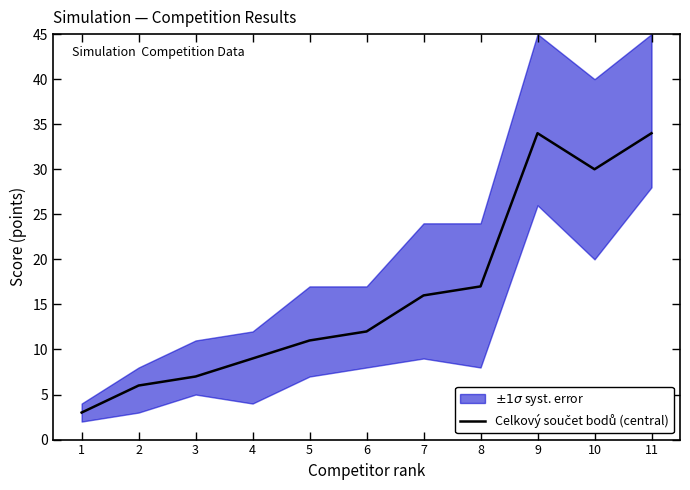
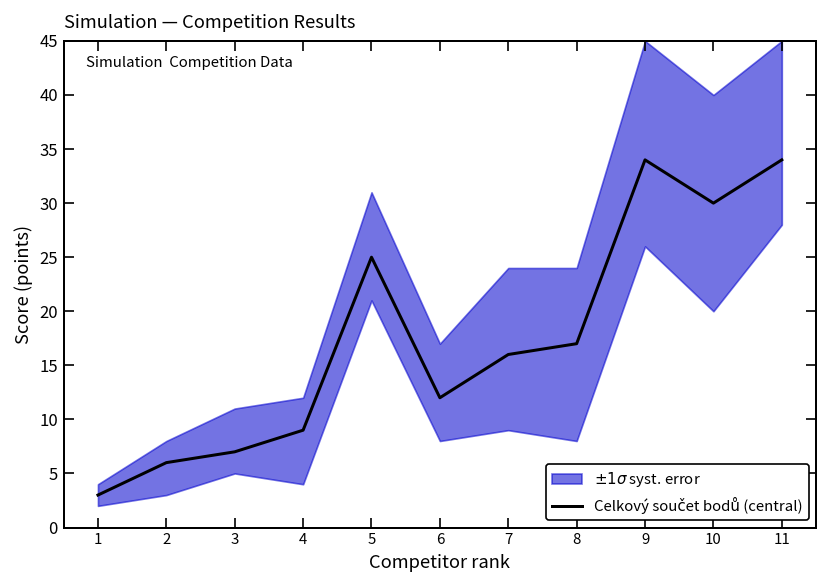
  {
    "Celkový součet bodů (central)": {
      "1": 3,
      "2": 6,
      "3": 7,
      "4": 9,
-     "5": 11,
+     "5": 25,
      "6": 12,
      "7": 16,
      "8": 17,
      "9": 34,
      "10": 30,
      "11": 34
    }
  }
